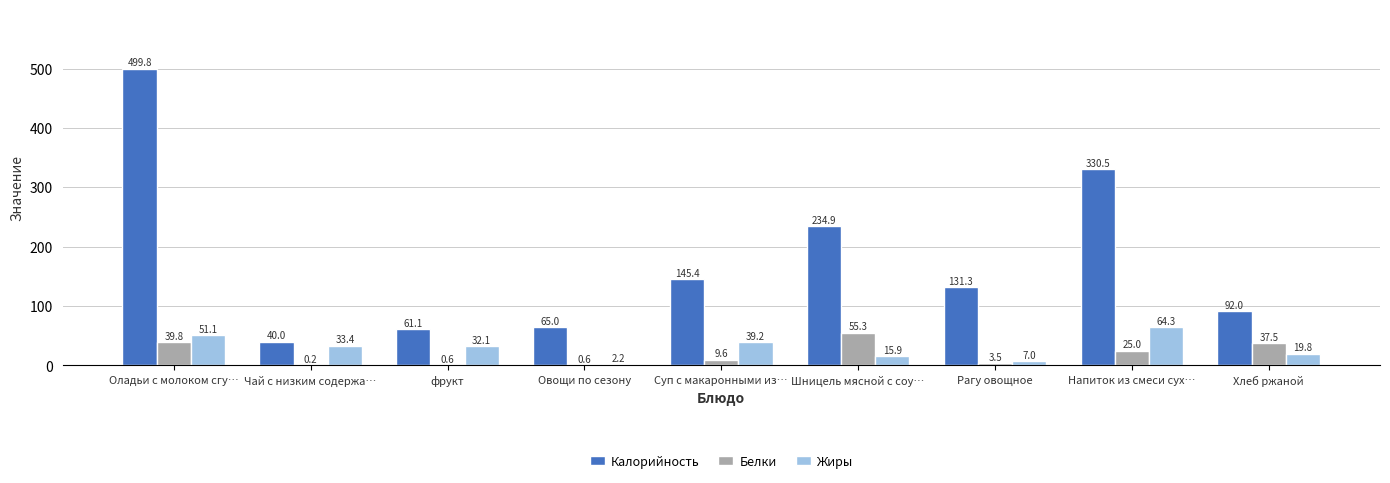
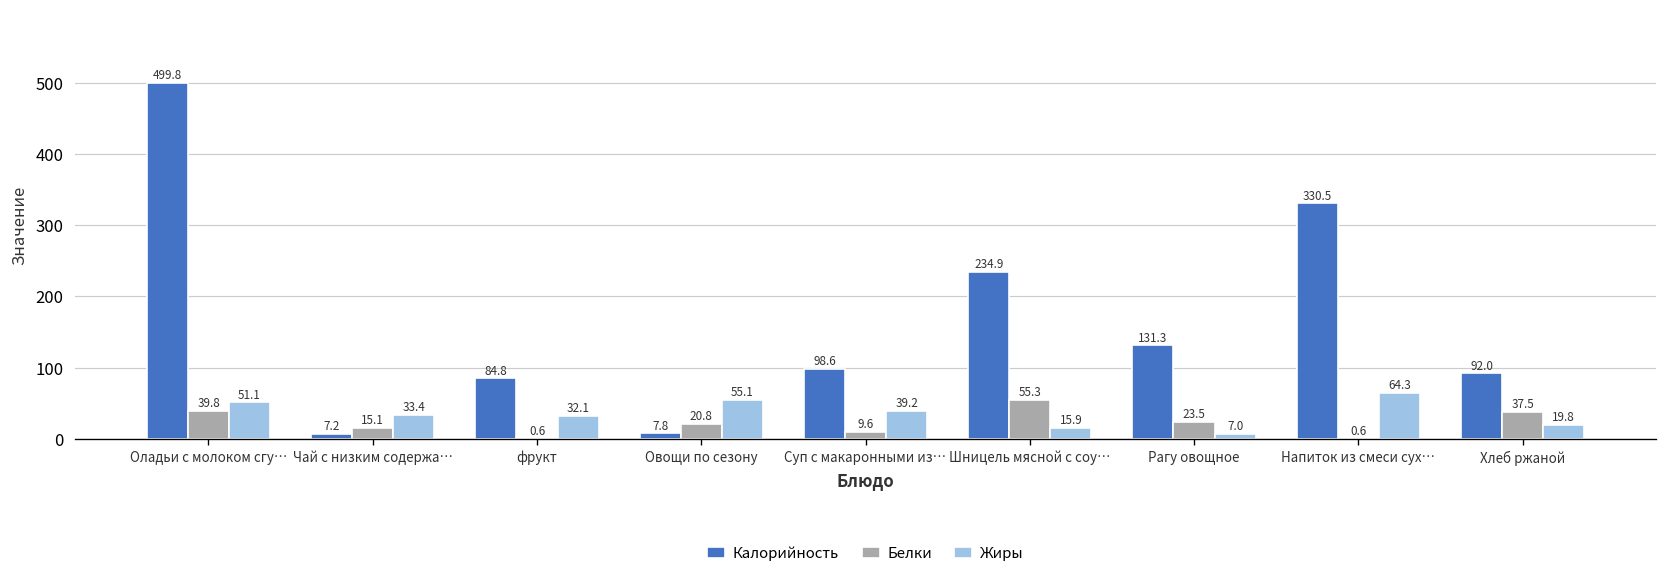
  {
    "Калорийность": {
      "Оладьи с молоком сгу…": 499.8,
-     "Чай с низким содержа…": 40.0,
-     "фрукт": 61.1,
-     "Овощи по сезону": 65.0,
-     "Суп с макаронными из…": 145.4,
+     "Чай с низким содержа…": 7.2,
+     "фрукт": 84.8,
+     "Овощи по сезону": 7.8,
+     "Суп с макаронными из…": 98.6,
      "Шницель мясной с соу…": 234.9,
      "Рагу овощное": 131.3,
      "Напиток из смеси сух…": 330.5,
      "Хлеб ржаной": 92.0
    },
    "Белки": {
      "Оладьи с молоком сгу…": 39.8,
-     "Чай с низким содержа…": 0.2,
+     "Чай с низким содержа…": 15.1,
      "фрукт": 0.6,
-     "Овощи по сезону": 0.6,
+     "Овощи по сезону": 20.8,
      "Суп с макаронными из…": 9.6,
      "Шницель мясной с соу…": 55.3,
-     "Рагу овощное": 3.5,
-     "Напиток из смеси сух…": 25.0,
+     "Рагу овощное": 23.5,
+     "Напиток из смеси сух…": 0.6,
      "Хлеб ржаной": 37.5
    },
    "Жиры": {
      "Оладьи с молоком сгу…": 51.1,
      "Чай с низким содержа…": 33.4,
      "фрукт": 32.1,
-     "Овощи по сезону": 2.2,
+     "Овощи по сезону": 55.1,
      "Суп с макаронными из…": 39.2,
      "Шницель мясной с соу…": 15.9,
      "Рагу овощное": 7.0,
      "Напиток из смеси сух…": 64.3,
      "Хлеб ржаной": 19.8
    }
  }
